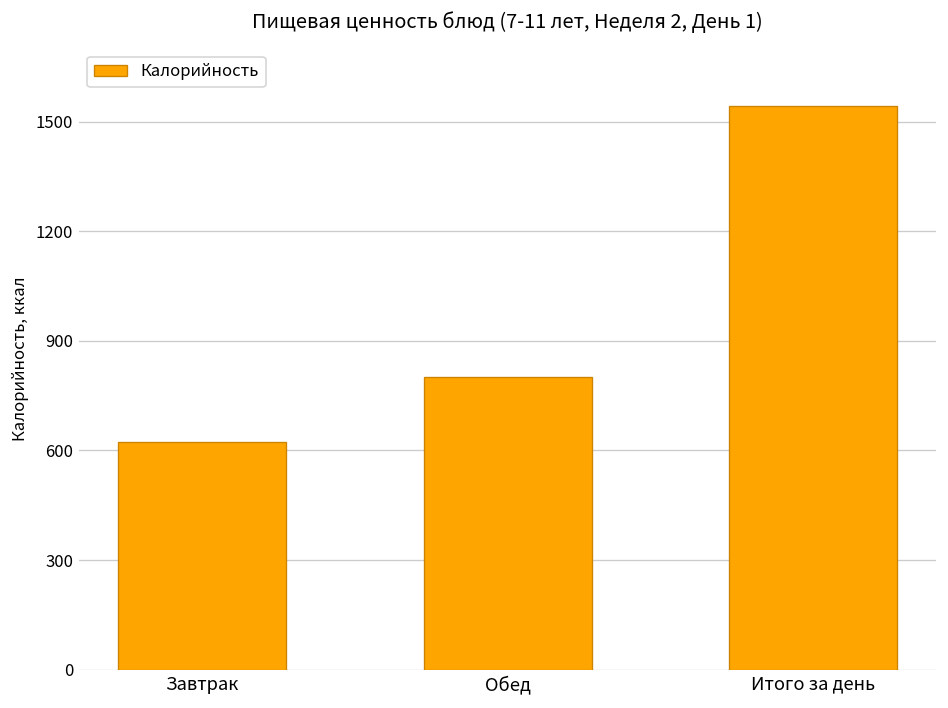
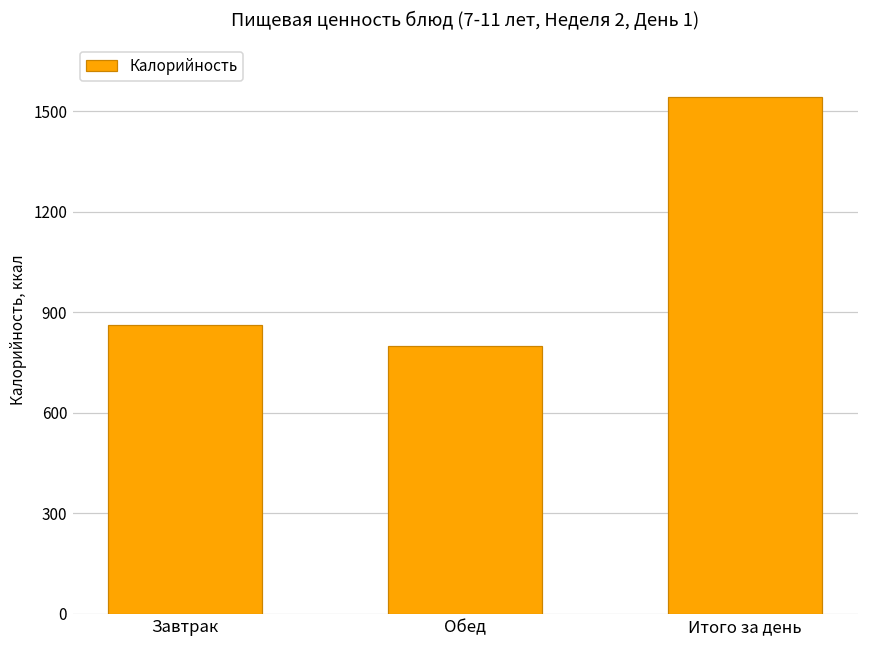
  {
-   "Завтрак": 620,
+   "Завтрак": 860,
    "Обед": 800,
    "Итого за день": 1540
  }
